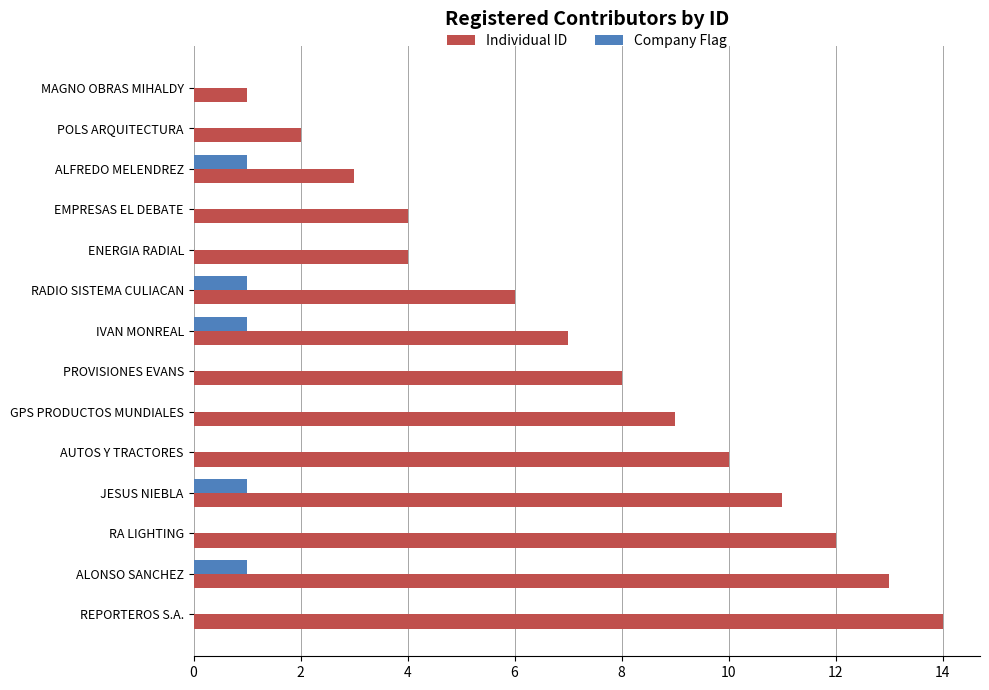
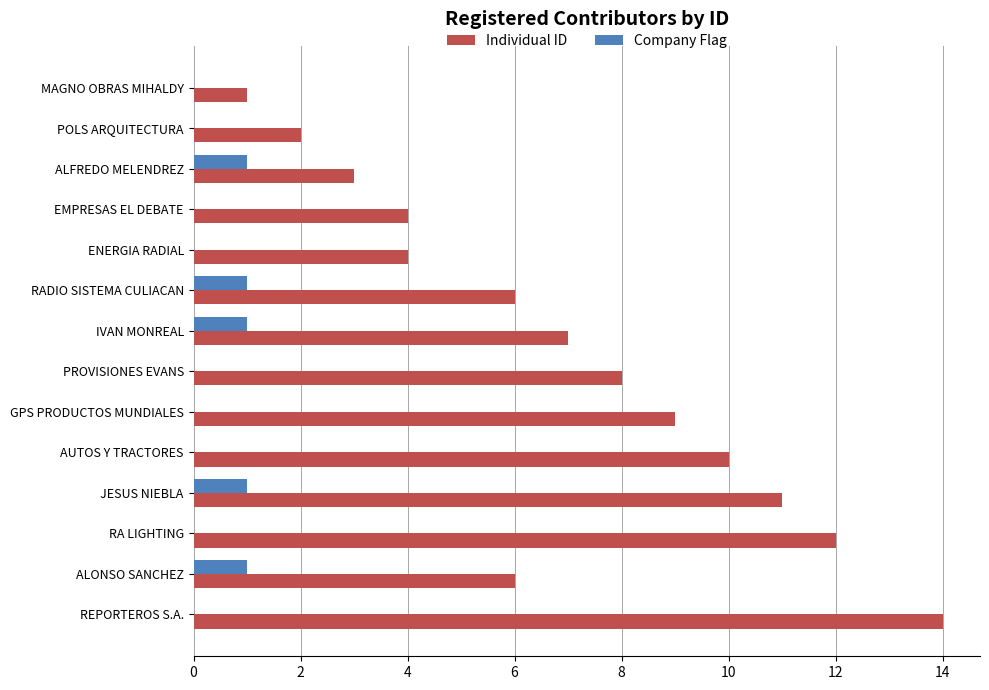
  {
    "Individual ID": {
      "MAGNO OBRAS MIHALDY": 1,
      "POLS ARQUITECTURA": 2,
      "ALFREDO MELENDREZ": 3,
      "EMPRESAS EL DEBATE": 4,
      "ENERGIA RADIAL": 4,
      "RADIO SISTEMA CULIACAN": 6,
      "IVAN MONREAL": 7,
      "PROVISIONES EVANS": 8,
      "GPS PRODUCTOS MUNDIALES": 9,
      "AUTOS Y TRACTORES": 10,
      "JESUS NIEBLA": 11,
      "RA LIGHTING": 12,
-     "ALONSO SANCHEZ": 13,
+     "ALONSO SANCHEZ": 6,
      "REPORTEROS S.A.": 14
    },
    "Company Flag": {
      "MAGNO OBRAS MIHALDY": 0,
      "POLS ARQUITECTURA": 0,
      "ALFREDO MELENDREZ": 1,
      "EMPRESAS EL DEBATE": 0,
      "ENERGIA RADIAL": 0,
      "RADIO SISTEMA CULIACAN": 1,
      "IVAN MONREAL": 1,
      "PROVISIONES EVANS": 0,
      "GPS PRODUCTOS MUNDIALES": 0,
      "AUTOS Y TRACTORES": 0,
      "JESUS NIEBLA": 1,
      "RA LIGHTING": 0,
      "ALONSO SANCHEZ": 1,
      "REPORTEROS S.A.": 0
    }
  }
